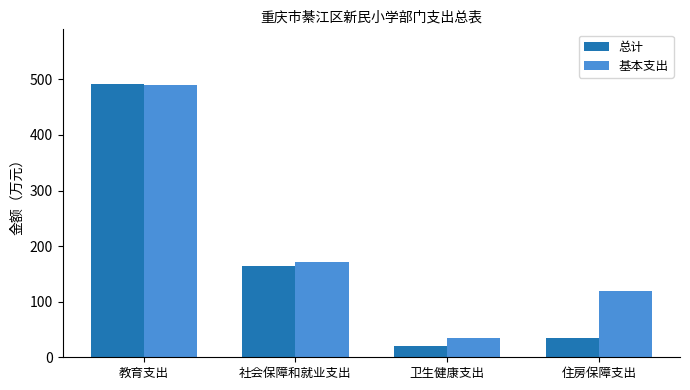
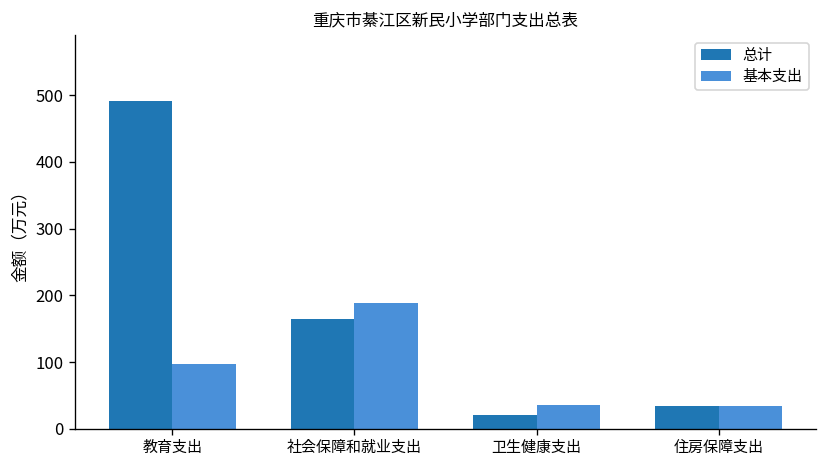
  {
    "总计": {
      "教育支出": 490,
      "社会保障和就业支出": 160,
      "卫生健康支出": 20,
      "住房保障支出": 30
    },
    "基本支出": {
-     "教育支出": 490,
-     "社会保障和就业支出": 170,
+     "教育支出": 100,
+     "社会保障和就业支出": 190,
      "卫生健康支出": 40,
-     "住房保障支出": 120
+     "住房保障支出": 30
    }
  }
